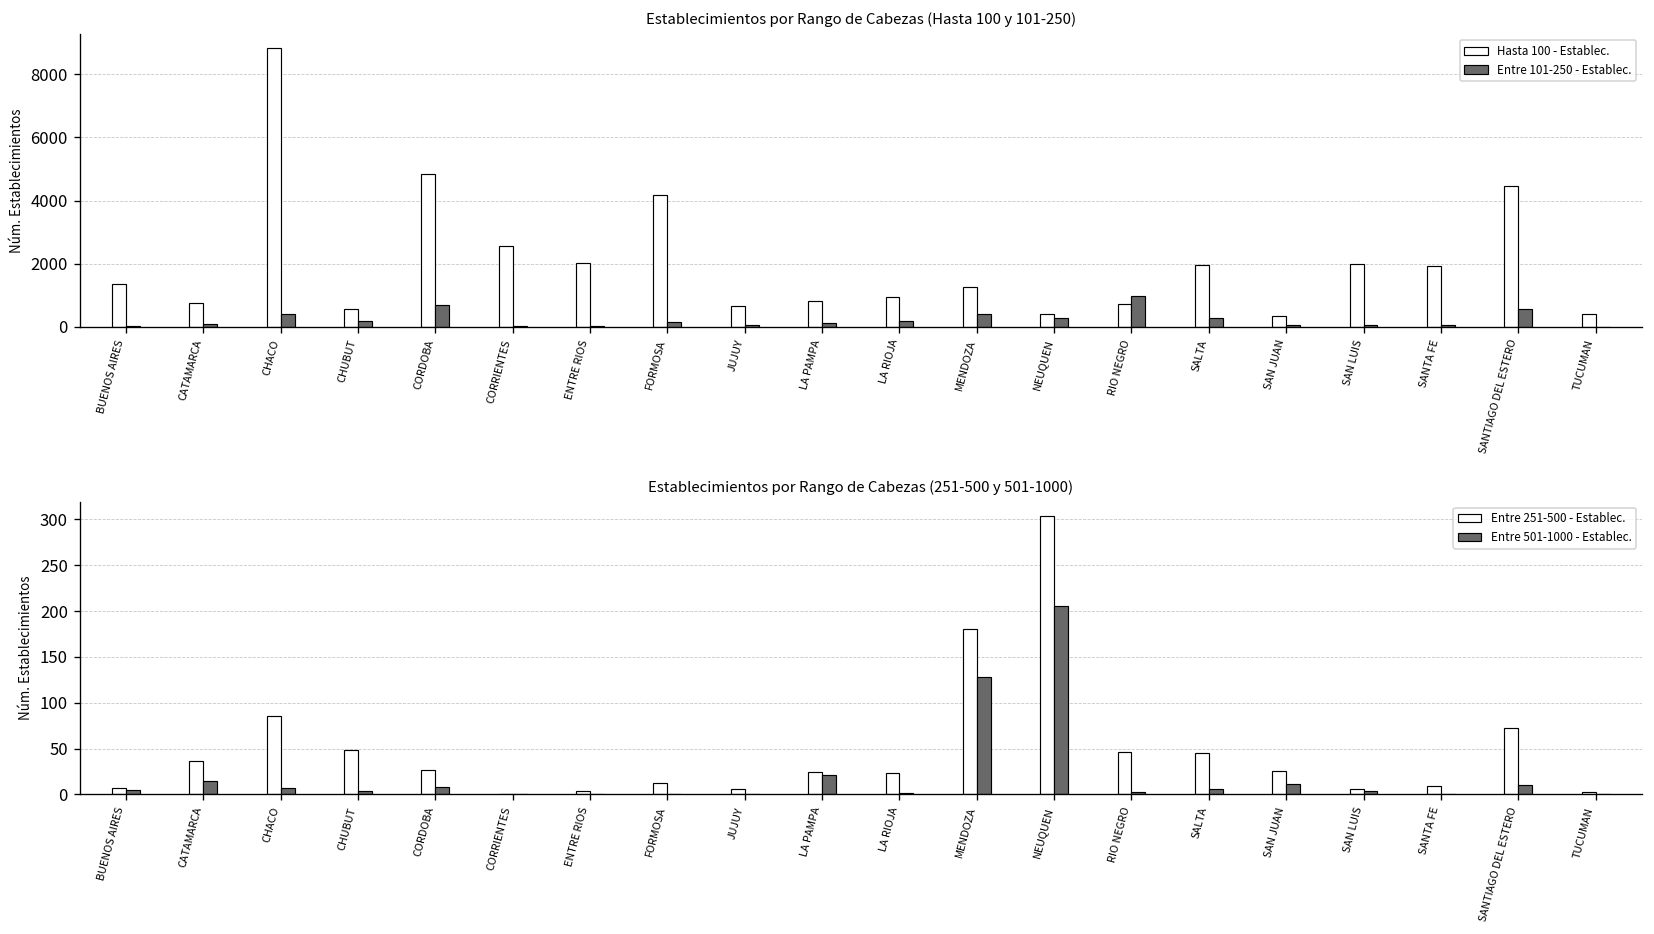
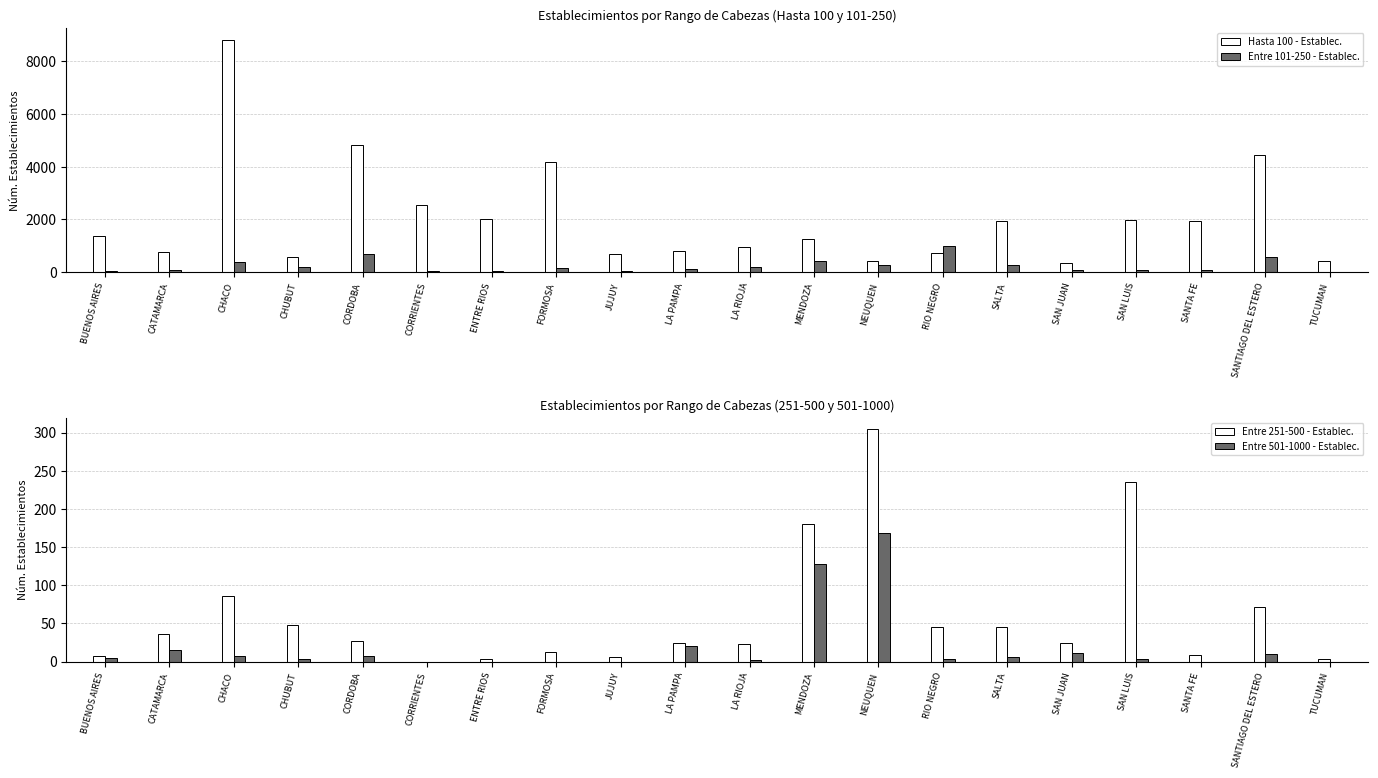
  {
    "Establecimientos por Rango de Cabezas (Hasta 100 y 101-250)": {
      "Hasta 100 - Establec.": {
        "BUENOS AIRES": 1400,
        "CATAMARCA": 800,
        "CHACO": 8800,
        "CHUBUT": 600,
        "CORDOBA": 4800,
        "CORRIENTES": 2600,
        "ENTRE RIOS": 2000,
        "FORMOSA": 4200,
        "JUJUY": 700,
        "LA PAMPA": 800,
        "LA RIOJA": 900,
        "MENDOZA": 1300,
        "NEUQUEN": 400,
        "RIO NEGRO": 700,
        "SALTA": 1900,
        "SAN JUAN": 300,
        "SAN LUIS": 2000,
        "SANTA FE": 1900,
        "SANTIAGO DEL ESTERO": 4500,
        "TUCUMAN": 400
      },
      "Entre 101-250 - Establec.": {
        "CATAMARCA": 100,
        "CHACO": 400,
        "CHUBUT": 200,
        "CORDOBA": 700,
        "FORMOSA": 100,
        "LA PAMPA": 100,
        "LA RIOJA": 200,
        "MENDOZA": 400,
        "NEUQUEN": 300,
        "RIO NEGRO": 1000,
        "SALTA": 300,
        "SANTIAGO DEL ESTERO": 600
      }
    },
    "Establecimientos por Rango de Cabezas (251-500 y 501-1000)": {
      "Entre 251-500 - Establec.": {
        "BUENOS AIRES": 10,
        "CATAMARCA": 40,
        "CHACO": 90,
        "CHUBUT": 50,
        "CORDOBA": 30,
        "CORRIENTES": 0,
        "ENTRE RIOS": 0,
        "FORMOSA": 10,
        "JUJUY": 10,
        "LA PAMPA": 20,
        "LA RIOJA": 20,
        "MENDOZA": 180,
        "NEUQUEN": 300,
        "RIO NEGRO": 50,
        "SALTA": 50,
        "SAN JUAN": 30,
-       "SAN LUIS": 10,
+       "SAN LUIS": 240,
        "SANTA FE": 10,
        "SANTIAGO DEL ESTERO": 70
      },
      "Entre 501-1000 - Establec.": {
        "BUENOS AIRES": 10,
        "CATAMARCA": 20,
        "CHACO": 10,
        "CHUBUT": 0,
        "CORDOBA": 10,
        "CORRIENTES": 0,
        "ENTRE RIOS": 0,
        "FORMOSA": 0,
        "JUJUY": 0,
        "LA PAMPA": 20,
        "MENDOZA": 130,
-       "NEUQUEN": 210,
+       "NEUQUEN": 170,
        "SALTA": 10,
        "SAN JUAN": 10,
        "SAN LUIS": 0,
        "SANTA FE": 0,
        "SANTIAGO DEL ESTERO": 10,
        "TUCUMAN": 0
      }
    }
  }
